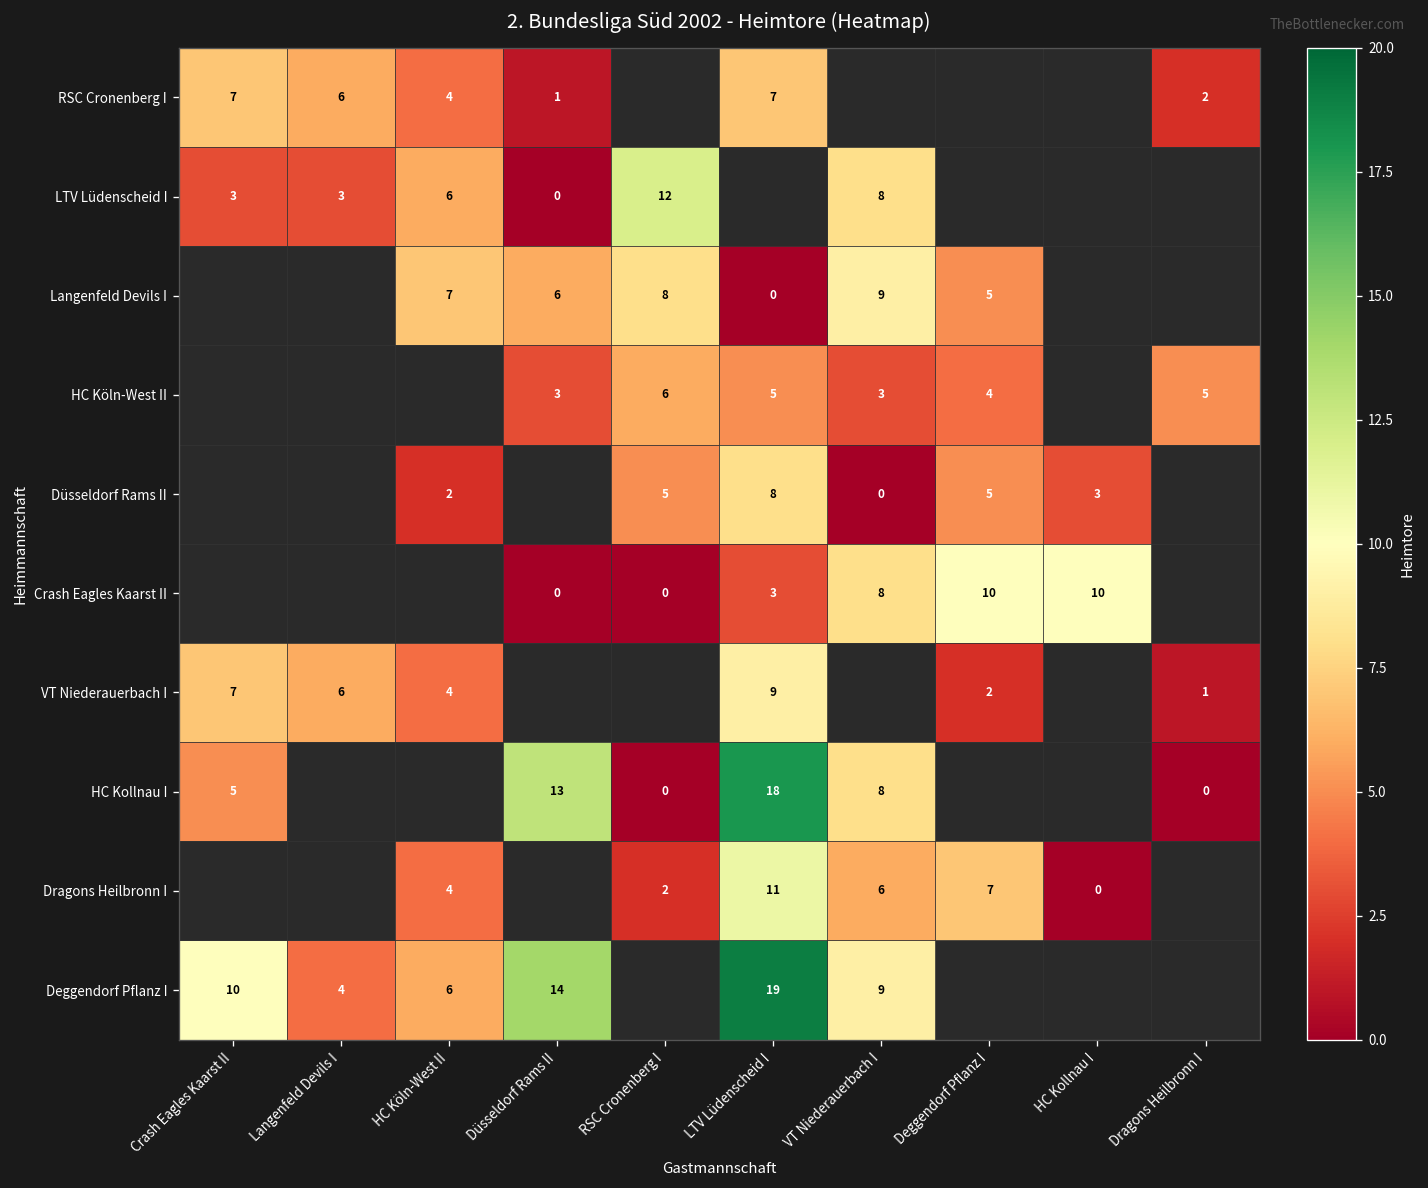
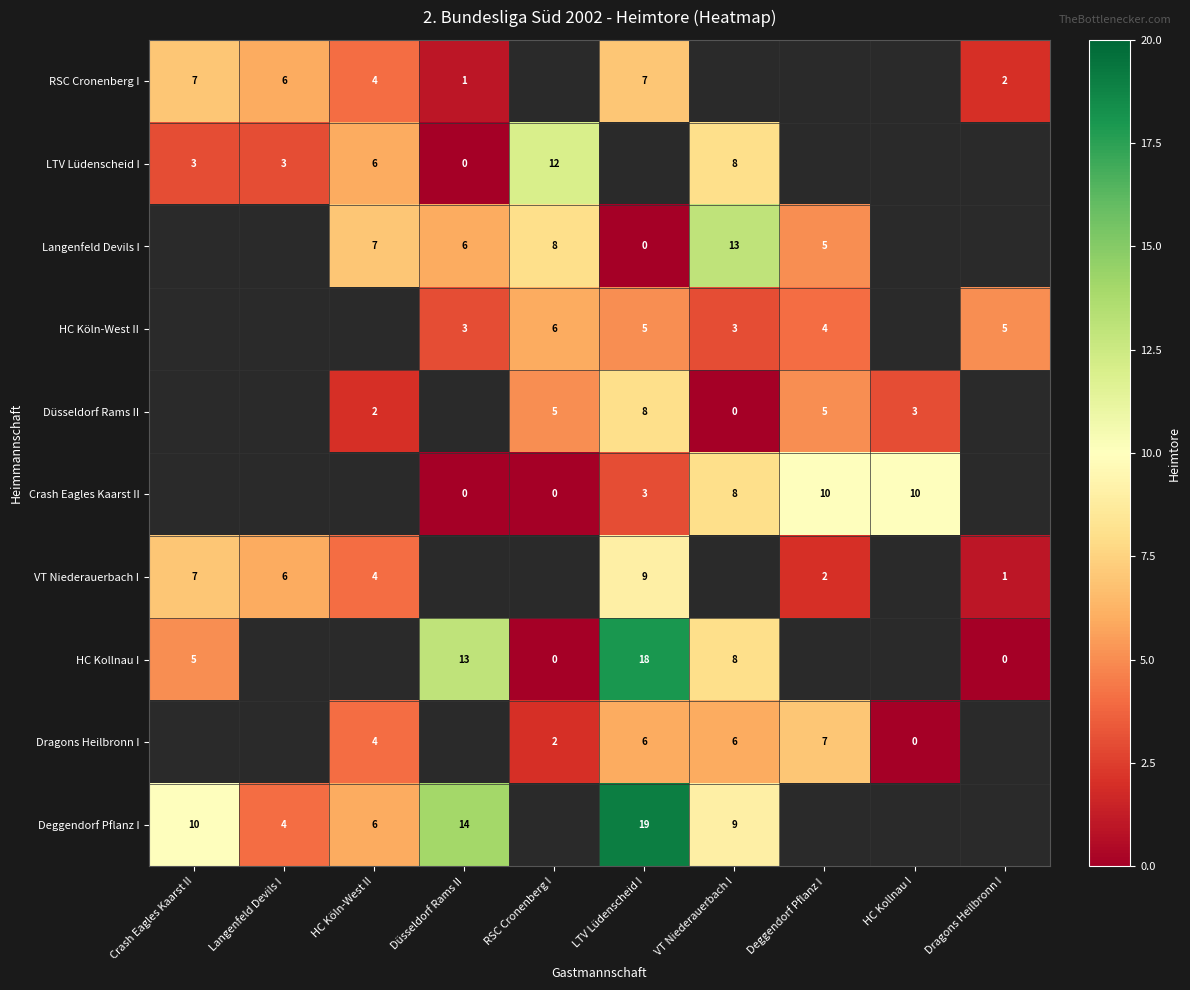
  {
    "RSC Cronenberg I": {
      "Crash Eagles Kaarst II": 7,
      "Langenfeld Devils I": 6,
      "HC Köln-West II": 4,
      "Düsseldorf Rams II": 1,
      "LTV Lüdenscheid I": 7,
      "Dragons Heilbronn I": 2
    },
    "LTV Lüdenscheid I": {
      "Crash Eagles Kaarst II": 3,
      "Langenfeld Devils I": 3,
      "HC Köln-West II": 6,
      "Düsseldorf Rams II": 0,
      "RSC Cronenberg I": 12,
      "VT Niederauerbach I": 8
    },
    "Langenfeld Devils I": {
      "HC Köln-West II": 7,
      "Düsseldorf Rams II": 6,
      "RSC Cronenberg I": 8,
      "LTV Lüdenscheid I": 0,
-     "VT Niederauerbach I": 9,
+     "VT Niederauerbach I": 13,
      "Deggendorf Pflanz I": 5
    },
    "HC Köln-West II": {
      "Düsseldorf Rams II": 3,
      "RSC Cronenberg I": 6,
      "LTV Lüdenscheid I": 5,
      "VT Niederauerbach I": 3,
      "Deggendorf Pflanz I": 4,
      "Dragons Heilbronn I": 5
    },
    "Düsseldorf Rams II": {
      "HC Köln-West II": 2,
      "RSC Cronenberg I": 5,
      "LTV Lüdenscheid I": 8,
      "VT Niederauerbach I": 0,
      "Deggendorf Pflanz I": 5,
      "HC Kollnau I": 3
    },
    "Crash Eagles Kaarst II": {
      "Düsseldorf Rams II": 0,
      "RSC Cronenberg I": 0,
      "LTV Lüdenscheid I": 3,
      "VT Niederauerbach I": 8,
      "Deggendorf Pflanz I": 10,
      "HC Kollnau I": 10
    },
    "VT Niederauerbach I": {
      "Crash Eagles Kaarst II": 7,
      "Langenfeld Devils I": 6,
      "HC Köln-West II": 4,
      "LTV Lüdenscheid I": 9,
      "Deggendorf Pflanz I": 2,
      "Dragons Heilbronn I": 1
    },
    "HC Kollnau I": {
      "Crash Eagles Kaarst II": 5,
      "Düsseldorf Rams II": 13,
      "RSC Cronenberg I": 0,
      "LTV Lüdenscheid I": 18,
      "VT Niederauerbach I": 8,
      "Dragons Heilbronn I": 0
    },
    "Dragons Heilbronn I": {
      "HC Köln-West II": 4,
      "RSC Cronenberg I": 2,
-     "LTV Lüdenscheid I": 11,
+     "LTV Lüdenscheid I": 6,
      "VT Niederauerbach I": 6,
      "Deggendorf Pflanz I": 7,
      "HC Kollnau I": 0
    },
    "Deggendorf Pflanz I": {
      "Crash Eagles Kaarst II": 10,
      "Langenfeld Devils I": 4,
      "HC Köln-West II": 6,
      "Düsseldorf Rams II": 14,
      "LTV Lüdenscheid I": 19,
      "VT Niederauerbach I": 9
    }
  }
